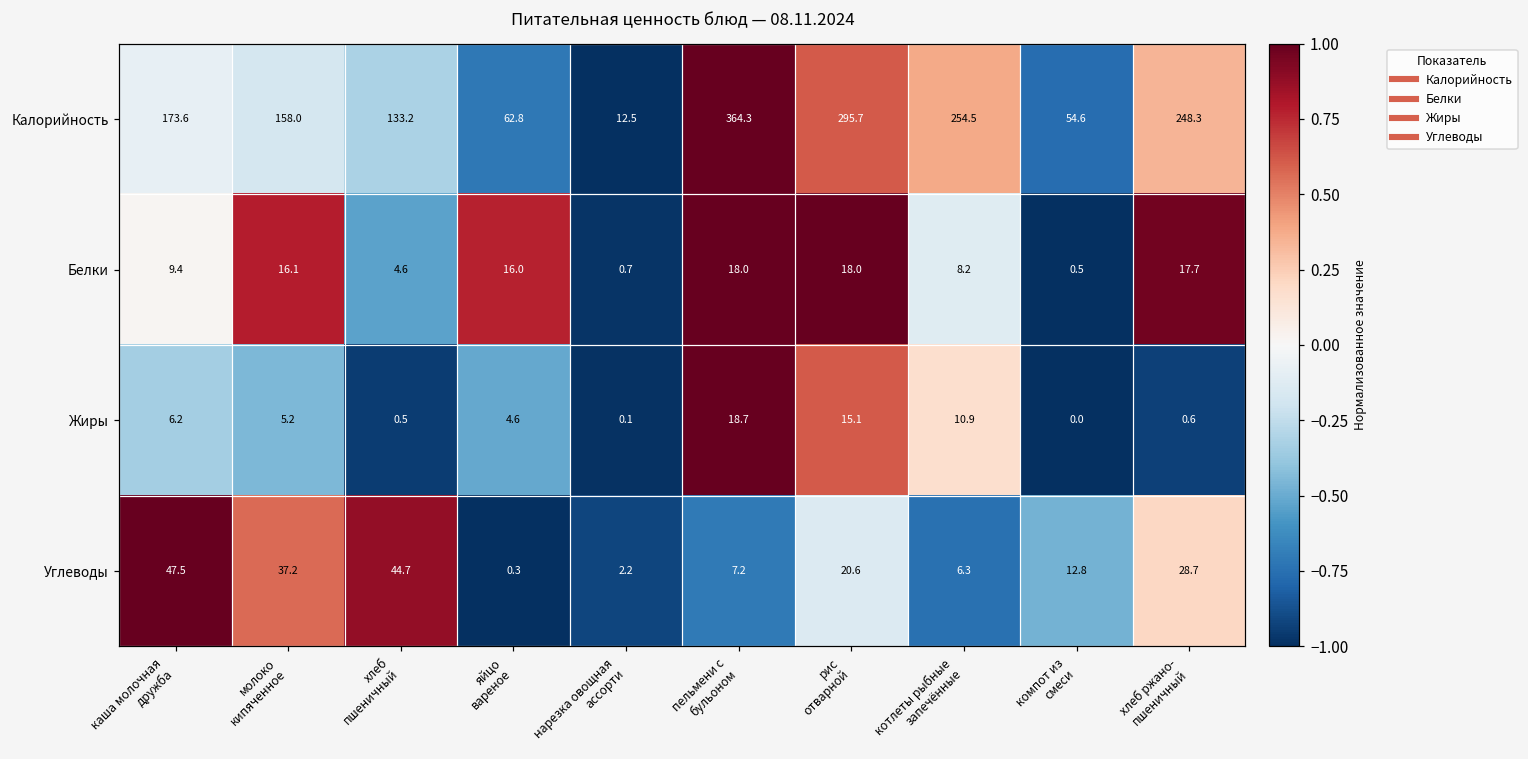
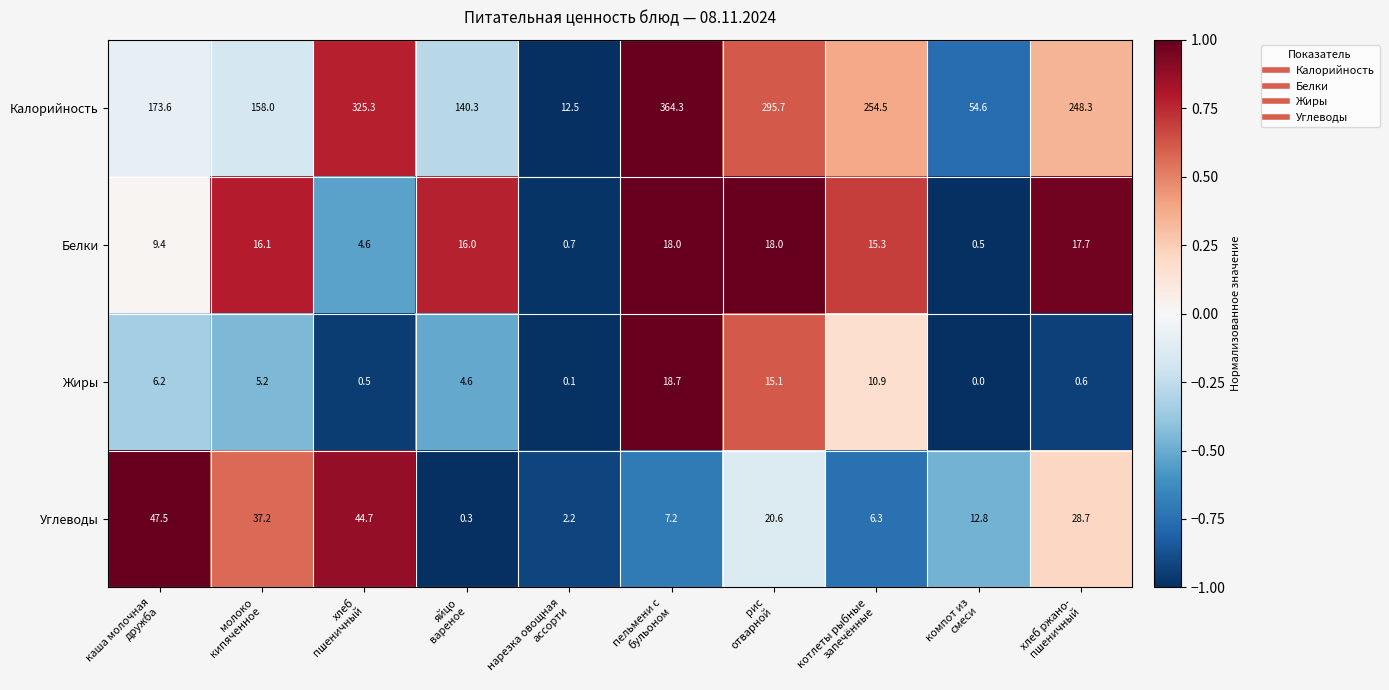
  {
    "Калорийность": {
      "каша молочная дружба": 173.6,
      "молоко кипяченное": 158.0,
-     "хлеб пшеничный": 133.2,
-     "яйцо вареное": 62.8,
+     "хлеб пшеничный": 325.3,
+     "яйцо вареное": 140.3,
      "нарезка овощная ассорти": 12.5,
      "пельмени с бульоном": 364.3,
      "рис отварной": 295.7,
      "котлеты рыбные запечённые": 254.5,
      "компот из смеси": 54.6,
      "хлеб ржано- пшеничный": 248.3
    },
    "Белки": {
      "каша молочная дружба": 9.4,
      "молоко кипяченное": 16.1,
      "хлеб пшеничный": 4.6,
      "яйцо вареное": 16.0,
      "нарезка овощная ассорти": 0.7,
      "пельмени с бульоном": 18.0,
      "рис отварной": 18.0,
-     "котлеты рыбные запечённые": 8.2,
+     "котлеты рыбные запечённые": 15.3,
      "компот из смеси": 0.5,
      "хлеб ржано- пшеничный": 17.7
    },
    "Жиры": {
      "каша молочная дружба": 6.2,
      "молоко кипяченное": 5.2,
      "хлеб пшеничный": 0.5,
      "яйцо вареное": 4.6,
      "нарезка овощная ассорти": 0.1,
      "пельмени с бульоном": 18.7,
      "рис отварной": 15.1,
      "котлеты рыбные запечённые": 10.9,
      "компот из смеси": 0.0,
      "хлеб ржано- пшеничный": 0.6
    },
    "Углеводы": {
      "каша молочная дружба": 47.5,
      "молоко кипяченное": 37.2,
      "хлеб пшеничный": 44.7,
      "яйцо вареное": 0.3,
      "нарезка овощная ассорти": 2.2,
      "пельмени с бульоном": 7.2,
      "рис отварной": 20.6,
      "котлеты рыбные запечённые": 6.3,
      "компот из смеси": 12.8,
      "хлеб ржано- пшеничный": 28.7
    }
  }
